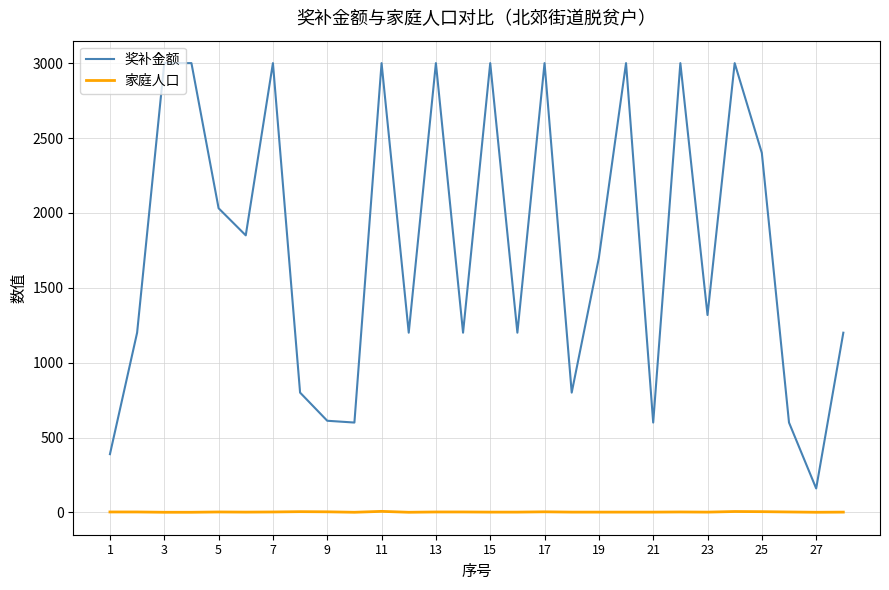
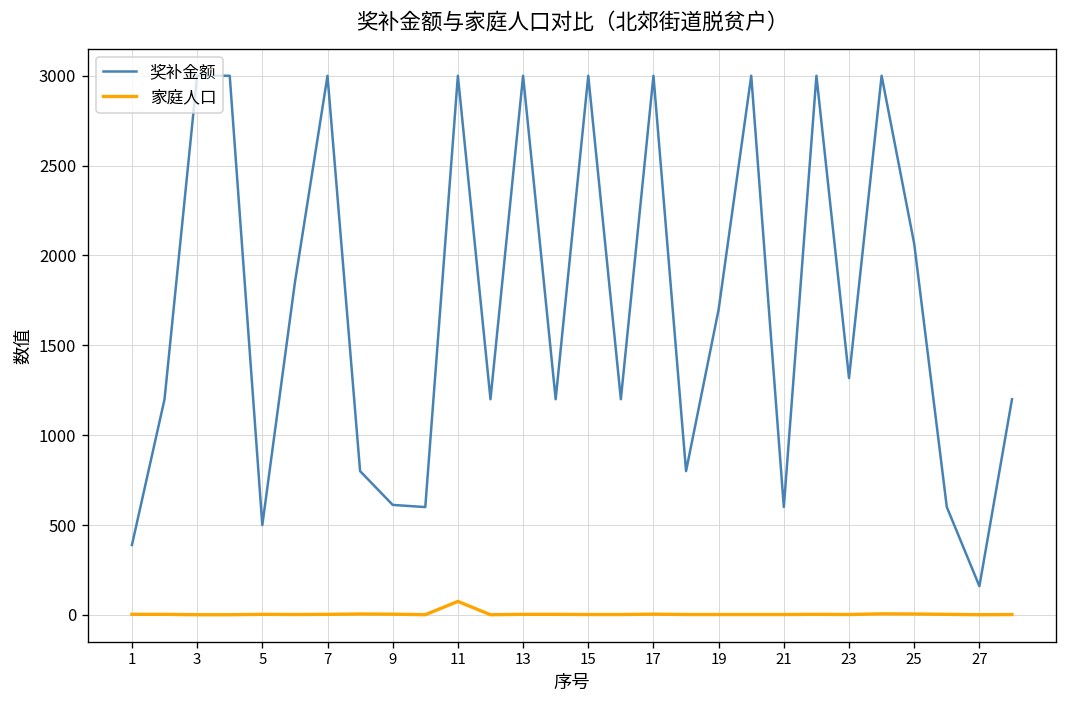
  {
    "奖补金额": {
      "1": 390,
-     "5": 2030,
+     "5": 500,
      "7": 3000,
      "9": 610,
      "11": 3000,
      "13": 3000,
      "15": 3000,
      "17": 3000,
      "19": 1700,
      "21": 600,
      "23": 1320,
-     "25": 2400,
+     "25": 2070,
      "27": 160
    },
    "家庭人口": {
      "1": 0,
      "3": 0,
      "5": 0,
      "7": 0,
      "9": 0,
-     "11": 10,
+     "11": 80,
      "13": 0,
      "15": 0,
      "17": 0,
      "19": 0,
      "21": 0,
      "23": 0,
      "25": 10,
      "27": 0
    }
  }
